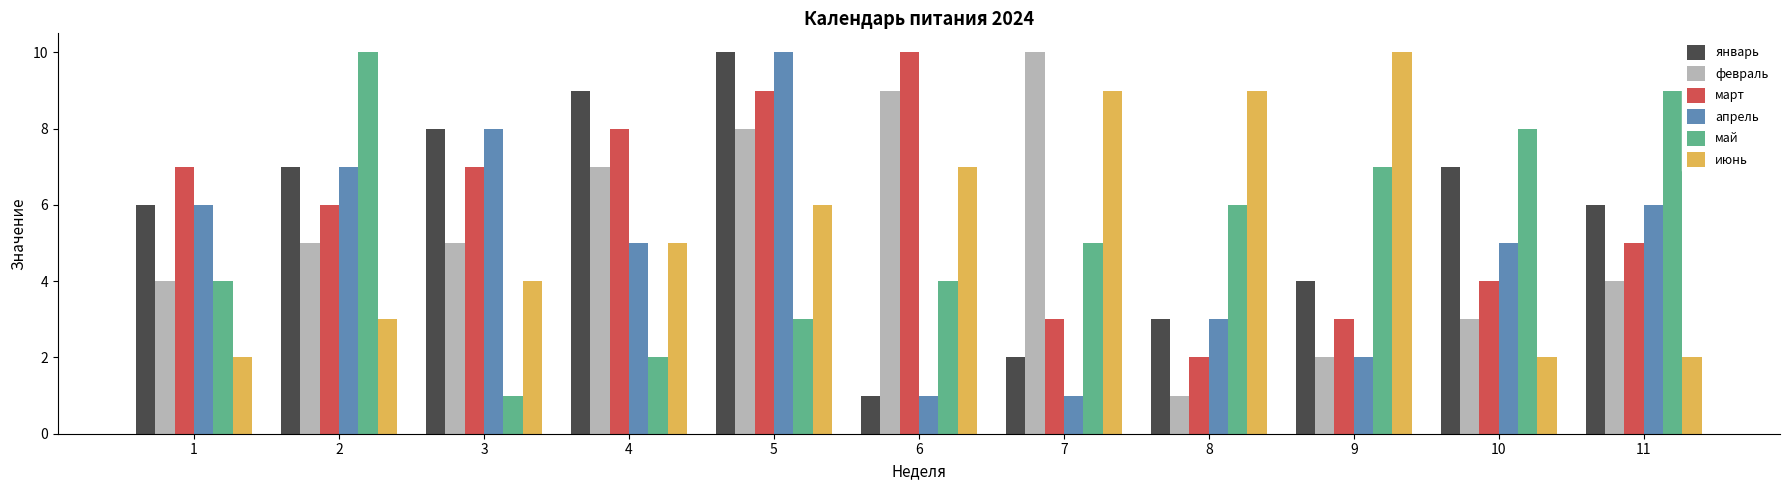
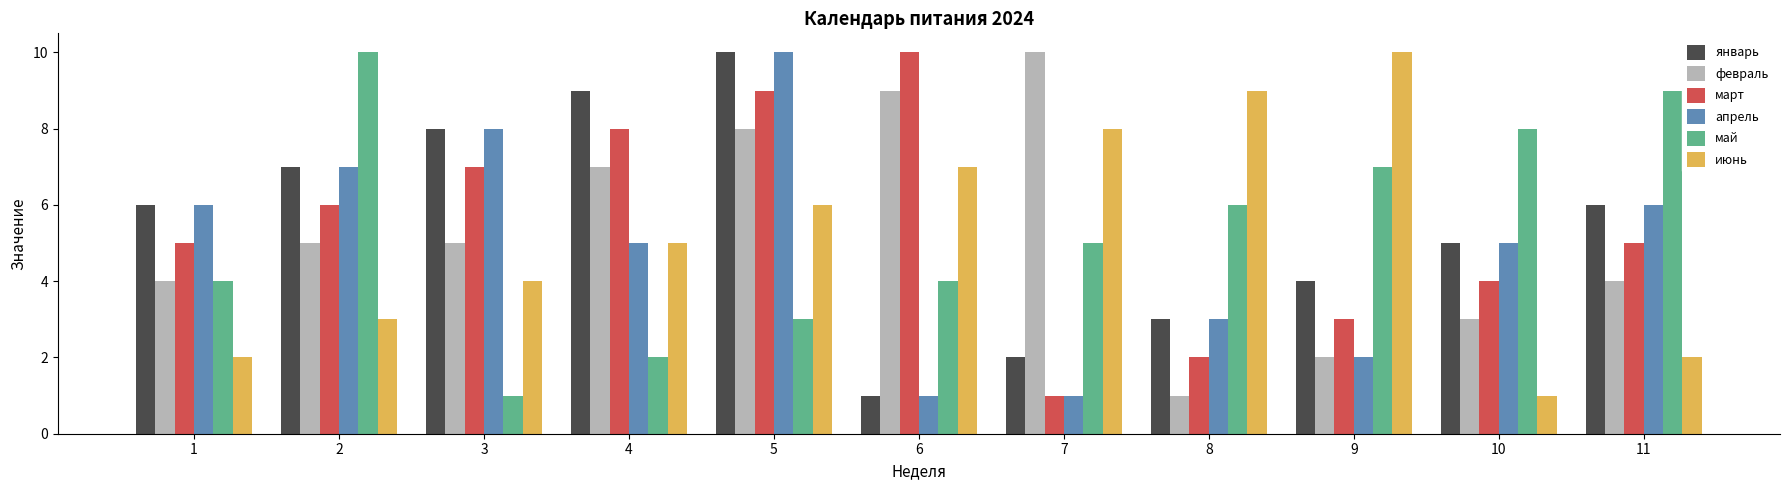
  {
    "январь": {
      "1": 6,
      "2": 7,
      "3": 8,
      "4": 9,
      "5": 10,
      "6": 1,
      "7": 2,
      "8": 3,
      "9": 4,
-     "10": 7,
+     "10": 5,
      "11": 6
    },
    "февраль": {
      "1": 4,
      "2": 5,
      "3": 5,
      "4": 7,
      "5": 8,
      "6": 9,
      "7": 10,
      "8": 1,
      "9": 2,
      "10": 3,
      "11": 4
    },
    "март": {
-     "1": 7,
+     "1": 5,
      "2": 6,
      "3": 7,
      "4": 8,
      "5": 9,
      "6": 10,
-     "7": 3,
+     "7": 1,
      "8": 2,
      "9": 3,
      "10": 4,
      "11": 5
    },
    "апрель": {
      "1": 6,
      "2": 7,
      "3": 8,
      "4": 5,
      "5": 10,
      "6": 1,
      "7": 1,
      "8": 3,
      "9": 2,
      "10": 5,
      "11": 6
    },
    "май": {
      "1": 4,
      "2": 10,
      "3": 1,
      "4": 2,
      "5": 3,
      "6": 4,
      "7": 5,
      "8": 6,
      "9": 7,
      "10": 8,
      "11": 9
    },
    "июнь": {
      "1": 2,
      "2": 3,
      "3": 4,
      "4": 5,
      "5": 6,
      "6": 7,
-     "7": 9,
+     "7": 8,
      "8": 9,
      "9": 10,
-     "10": 2,
+     "10": 1,
      "11": 2
    }
  }
